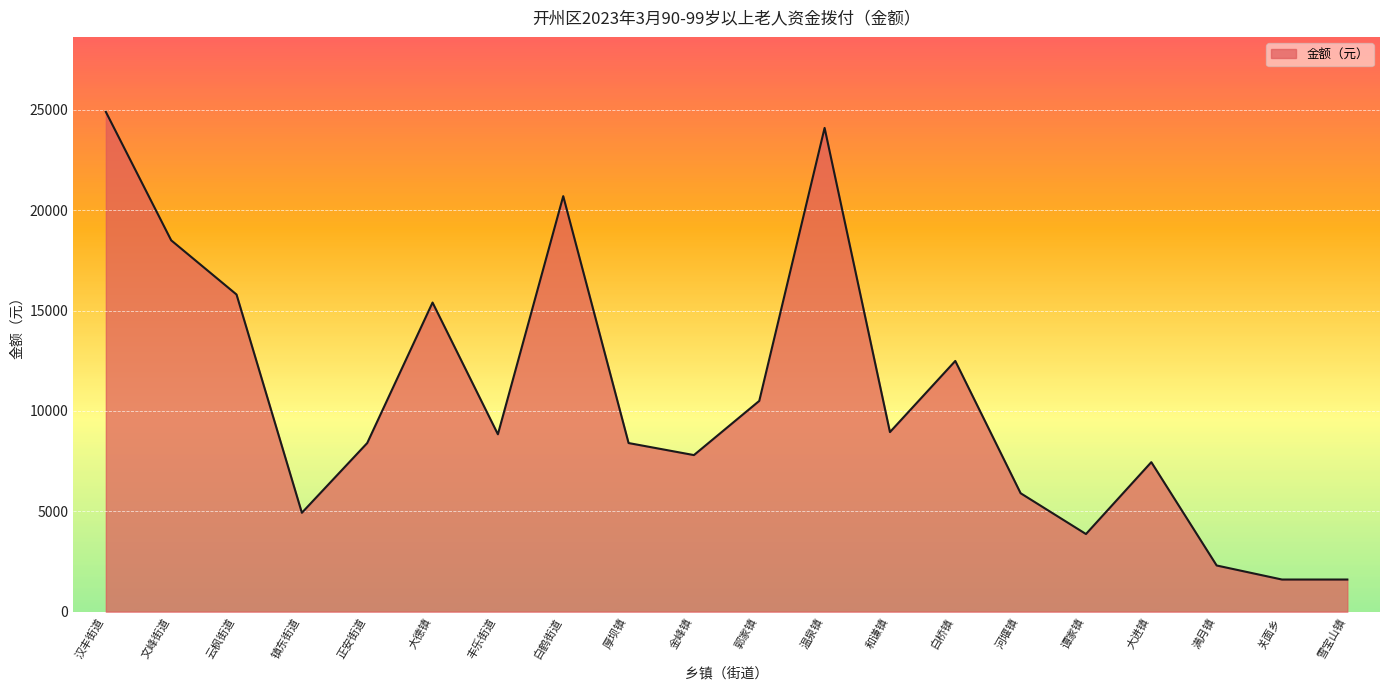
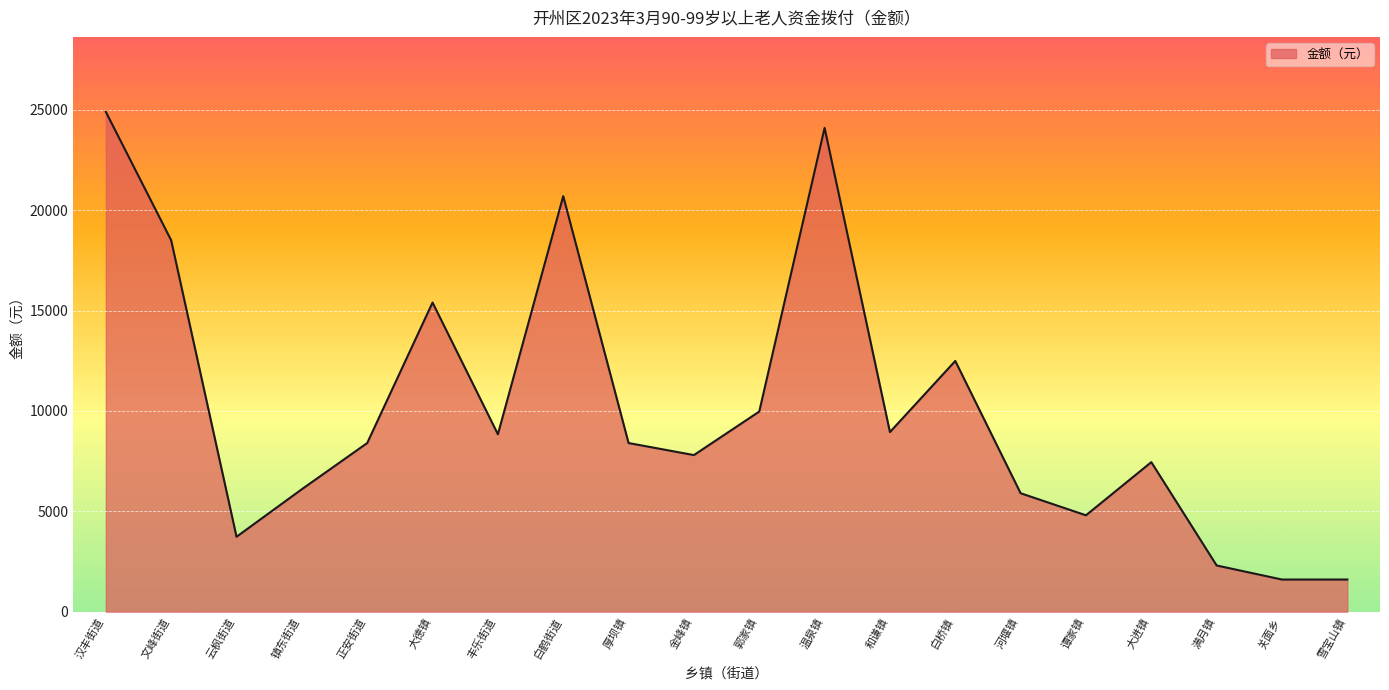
  {
    "汉丰街道": 24900,
    "文峰街道": 18500,
-   "云枫街道": 15800,
-   "镇东街道": 4900,
+   "云枫街道": 3700,
+   "镇东街道": 6100,
    "正安街道": 8400,
    "大德镇": 15400,
    "丰乐街道": 8800,
    "白鹤街道": 20700,
    "厚坝镇": 8400,
    "金峰镇": 7800,
-   "郭家镇": 10500,
+   "郭家镇": 10000,
    "温泉镇": 24100,
    "和谦镇": 8900,
    "白桥镇": 12500,
    "河堰镇": 5900,
-   "谭家镇": 3900,
+   "谭家镇": 4800,
    "大进镇": 7400,
    "满月镇": 2300,
    "关面乡": 1600,
    "雪宝山镇": 1600
  }
